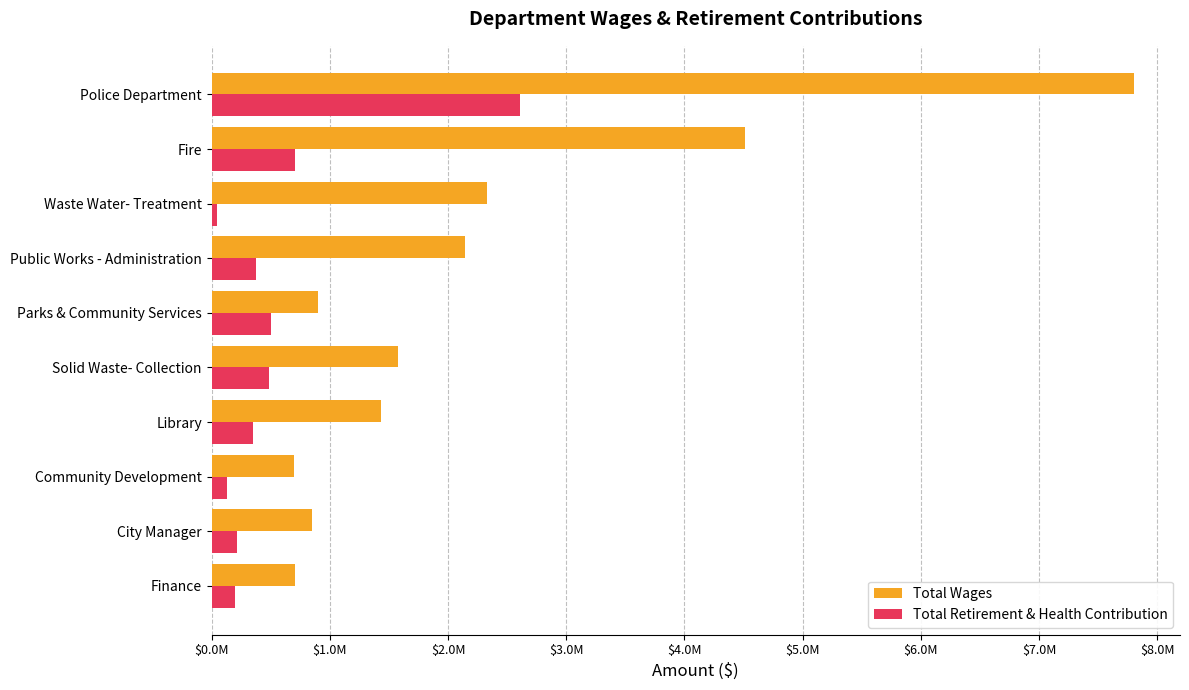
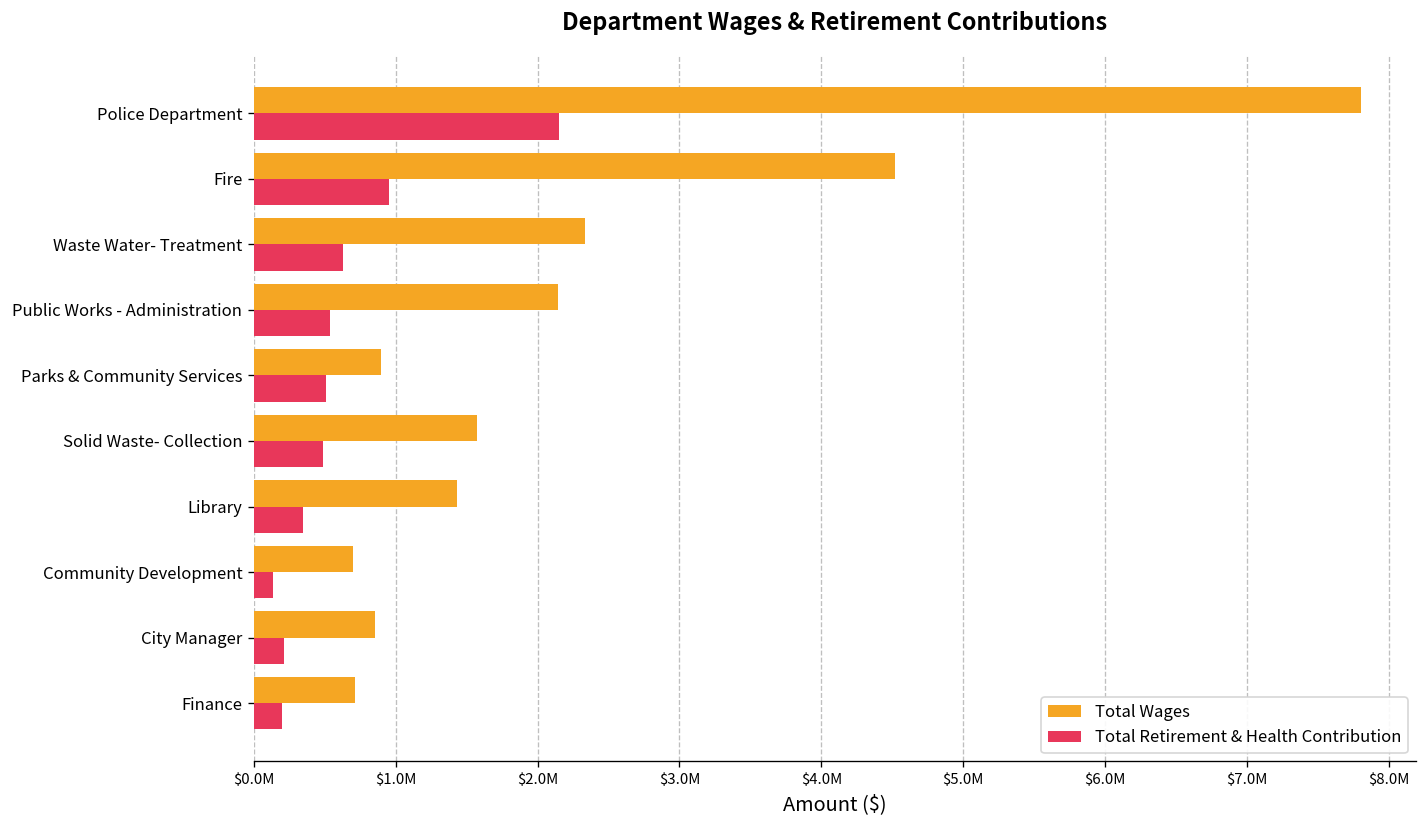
  {
    "Total Wages": {
      "Police Department": "$7800000",
      "Fire": "$4520000",
      "Waste Water- Treatment": "$2330000",
      "Public Works - Administration": "$2150000",
      "Parks & Community Services": "$900000",
      "Solid Waste- Collection": "$1570000",
      "Library": "$1430000",
      "Community Development": "$700000",
      "City Manager": "$850000",
      "Finance": "$710000"
    },
    "Total Retirement & Health Contribution": {
-     "Police Department": "$2610000",
-     "Fire": "$710000",
-     "Waste Water- Treatment": "$40000",
-     "Public Works - Administration": "$380000",
+     "Police Department": "$2150000",
+     "Fire": "$950000",
+     "Waste Water- Treatment": "$630000",
+     "Public Works - Administration": "$540000",
      "Parks & Community Services": "$500000",
      "Solid Waste- Collection": "$480000",
      "Library": "$350000",
      "Community Development": "$130000",
      "City Manager": "$210000",
      "Finance": "$200000"
    }
  }
